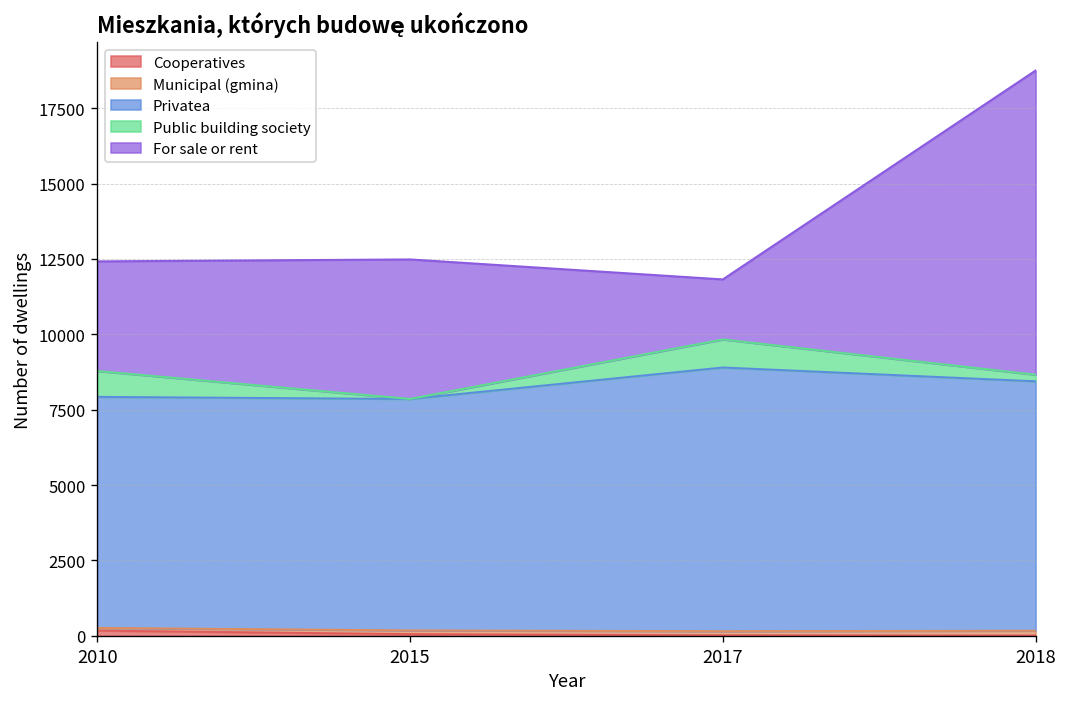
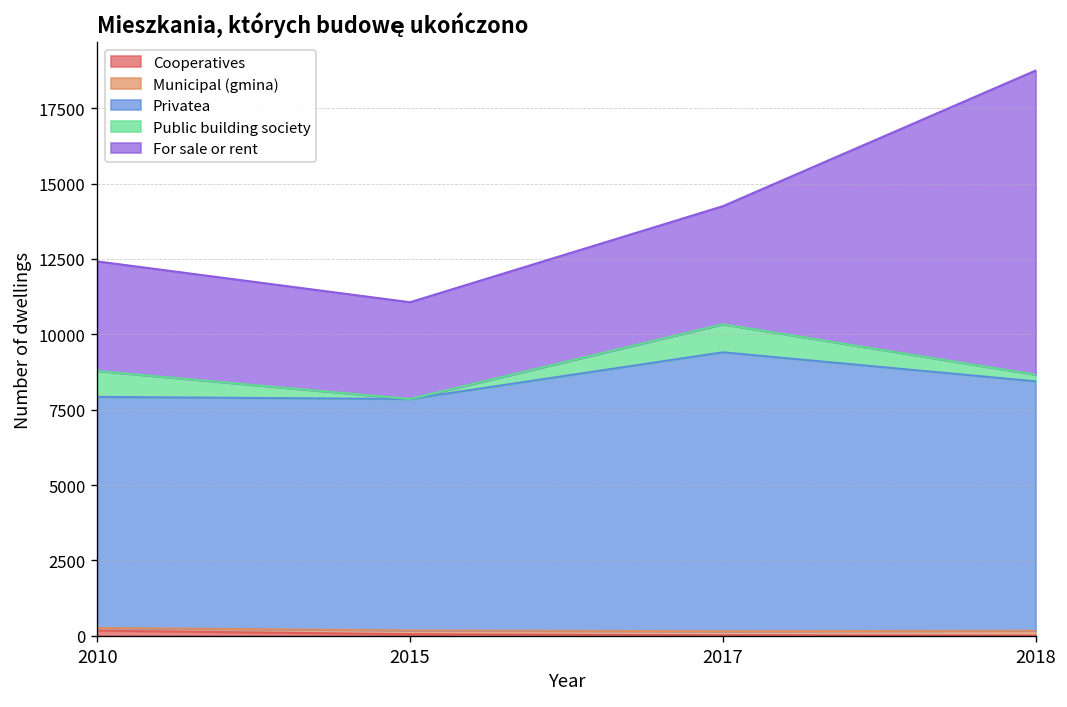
  {
    "Privatea": {
      "2010": 7700,
-     "2017": 8700,
+     "2017": 9300,
      "2018": 8300
    },
    "Public building society": {
      "2010": 900,
      "2017": 900,
      "2018": 200
    },
    "For sale or rent": {
      "2010": 3600,
-     "2015": 4600,
-     "2017": 2000,
+     "2015": 3200,
+     "2017": 3900,
      "2018": 10100
    }
  }
